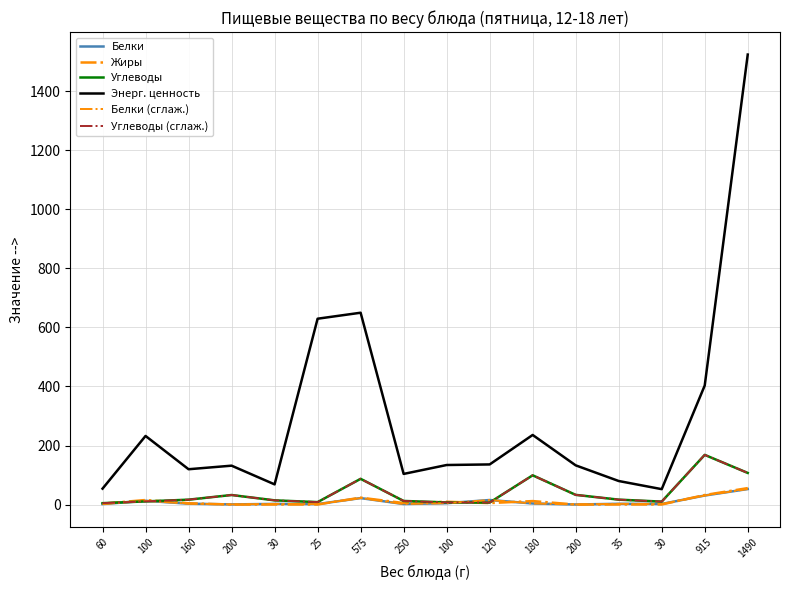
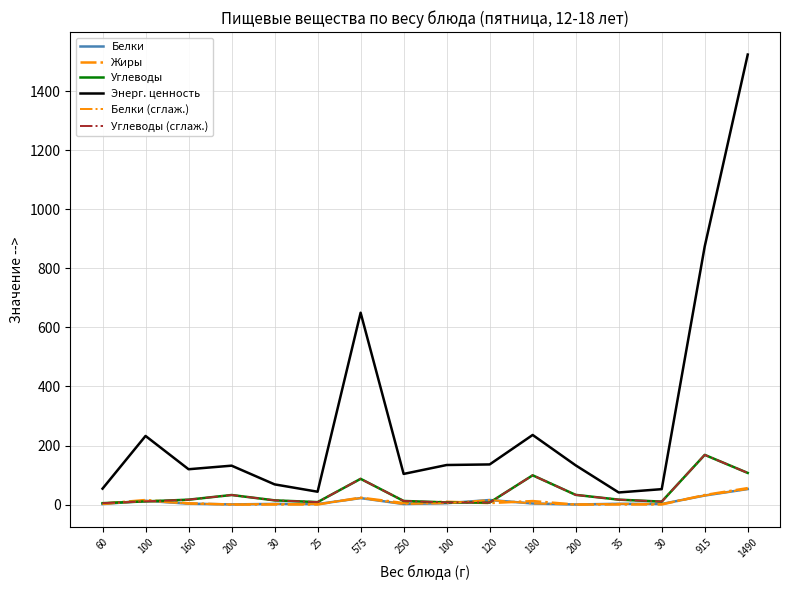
  {
    "Углеводы (сглаж.)": {
      "160": 20,
      "575": 90,
      "180": 100,
      "35": 20,
      "915": 170,
      "1490": 110
    },
    "Энерг. ценность": {
      "60": 50,
      "160": 120,
-     "25": 630,
+     "25": 40,
      "575": 650,
      "250": 100,
      "120": 140,
      "180": 240,
-     "35": 80,
-     "915": 400,
+     "35": 40,
+     "915": 870,
      "1490": 1520
    }
  }
